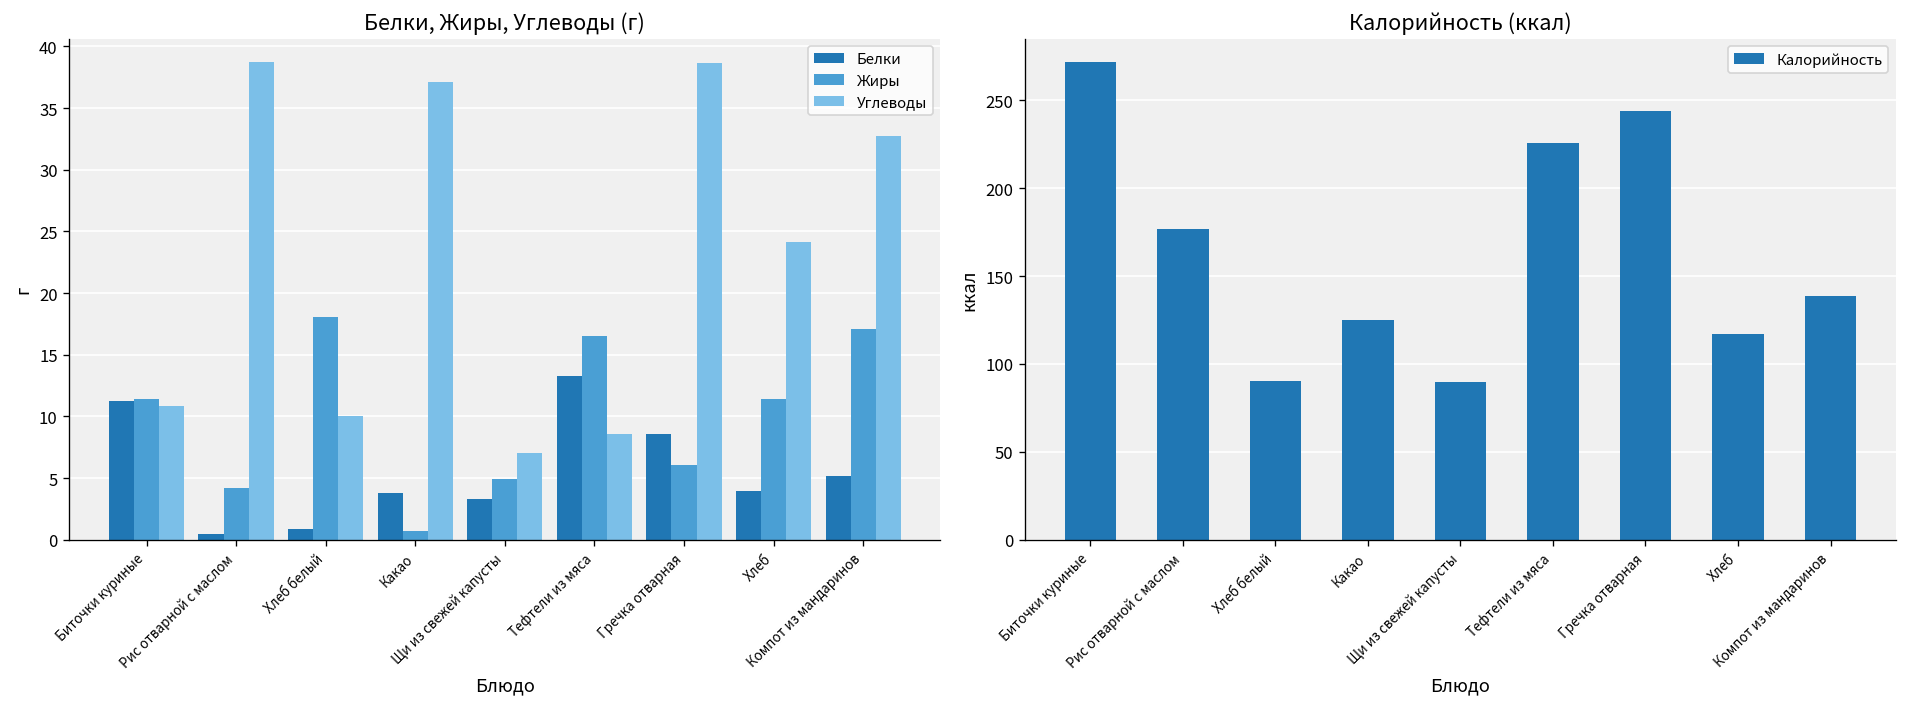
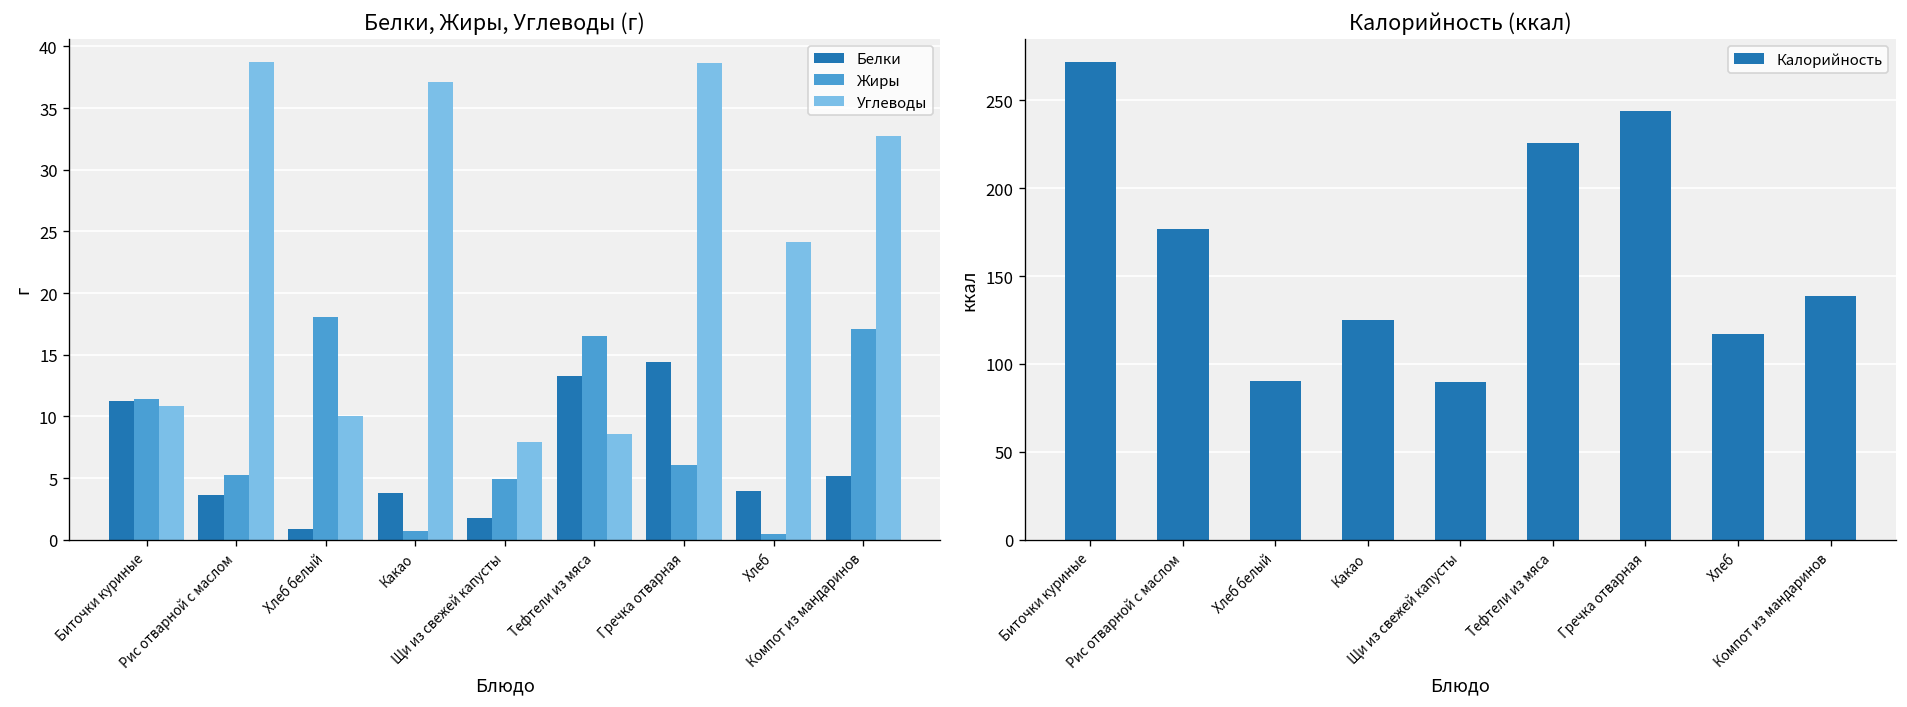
  {
    "Белки, Жиры, Углеводы (г)": {
      "Белки": {
        "Биточки куриные": 11.3,
-       "Рис отварной с маслом": 0.5,
+       "Рис отварной с маслом": 3.6,
        "Хлеб белый": 0.9,
        "Какао": 3.8,
-       "Щи из свежей капусты": 3.3,
+       "Щи из свежей капусты": 1.8,
        "Тефтели из мяса": 13.2,
-       "Гречка отварная": 8.6,
+       "Гречка отварная": 14.4,
        "Хлеб": 4.0,
        "Компот из мандаринов": 5.2
      },
      "Жиры": {
        "Биточки куриные": 11.4,
-       "Рис отварной с маслом": 4.2,
+       "Рис отварной с маслом": 5.3,
        "Хлеб белый": 18.1,
        "Какао": 0.7,
        "Щи из свежей капусты": 5.0,
        "Тефтели из мяса": 16.5,
        "Гречка отварная": 6.1,
-       "Хлеб": 11.4,
+       "Хлеб": 0.5,
        "Компот из мандаринов": 17.1
      },
      "Углеводы": {
        "Биточки куриные": 10.8,
        "Рис отварной с маслом": 38.7,
        "Хлеб белый": 10.1,
        "Какао": 37.1,
-       "Щи из свежей капусты": 7.0,
+       "Щи из свежей капусты": 7.9,
        "Тефтели из мяса": 8.6,
        "Гречка отварная": 38.7,
        "Хлеб": 24.2,
        "Компот из мандаринов": 32.7
      }
    },
    "Калорийность (ккал)": {
      "Биточки куриные": 272,
      "Рис отварной с маслом": 177,
      "Хлеб белый": 90,
      "Какао": 125,
      "Щи из свежей капусты": 90,
      "Тефтели из мяса": 226,
      "Гречка отварная": 244,
      "Хлеб": 117,
      "Компот из мандаринов": 139
    }
  }
